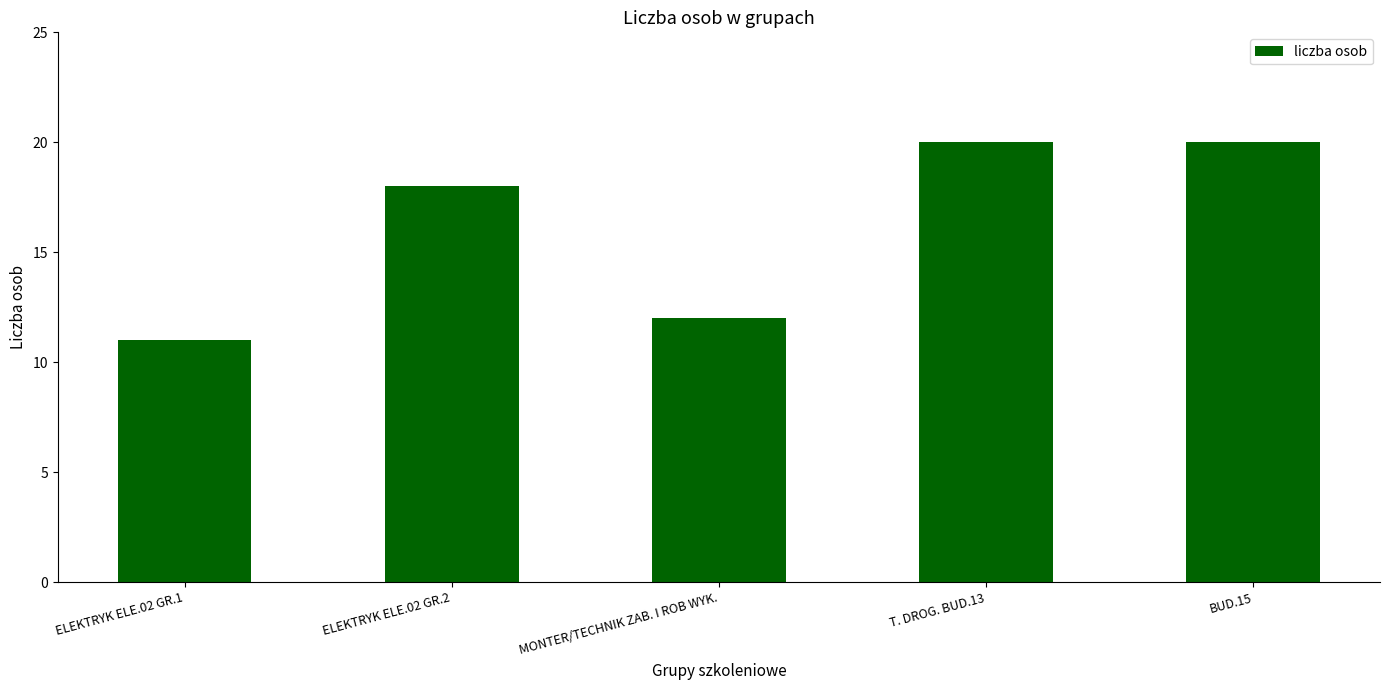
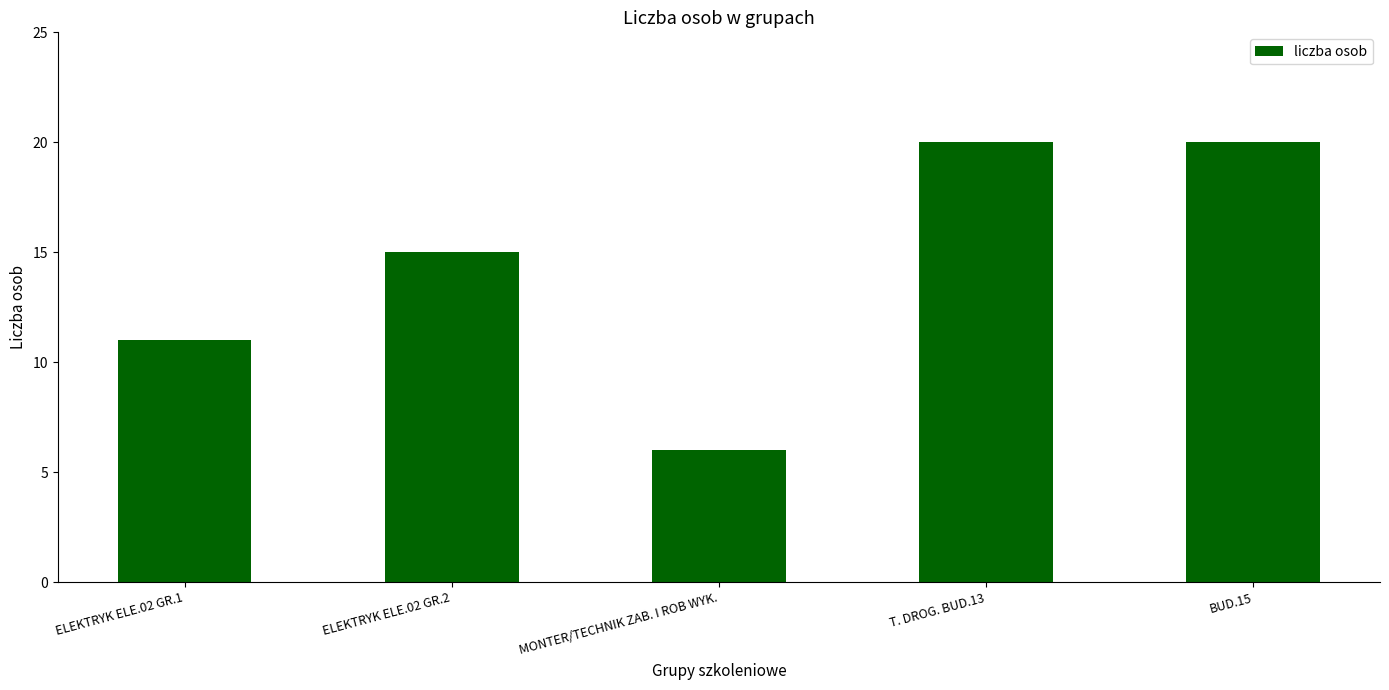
  {
    "ELEKTRYK ELE.02 GR.1": 11,
-   "ELEKTRYK ELE.02 GR.2": 18,
-   "MONTER/TECHNIK ZAB. I ROB WYK.": 12,
+   "ELEKTRYK ELE.02 GR.2": 15,
+   "MONTER/TECHNIK ZAB. I ROB WYK.": 6,
    "T. DROG. BUD.13": 20,
    "BUD.15": 20
  }
